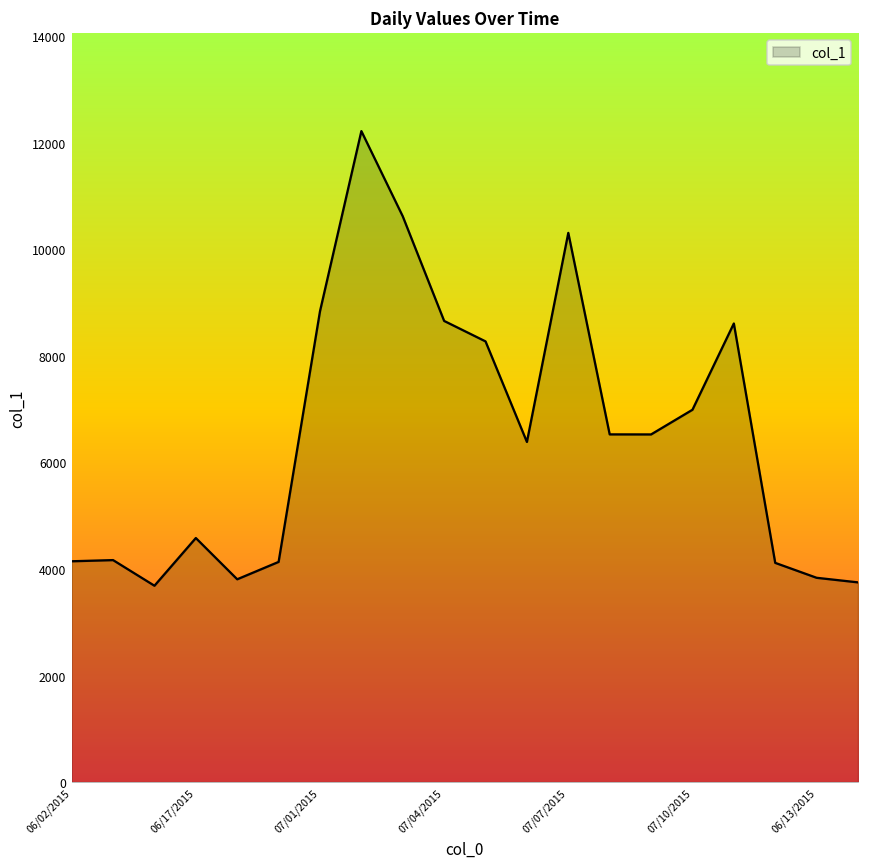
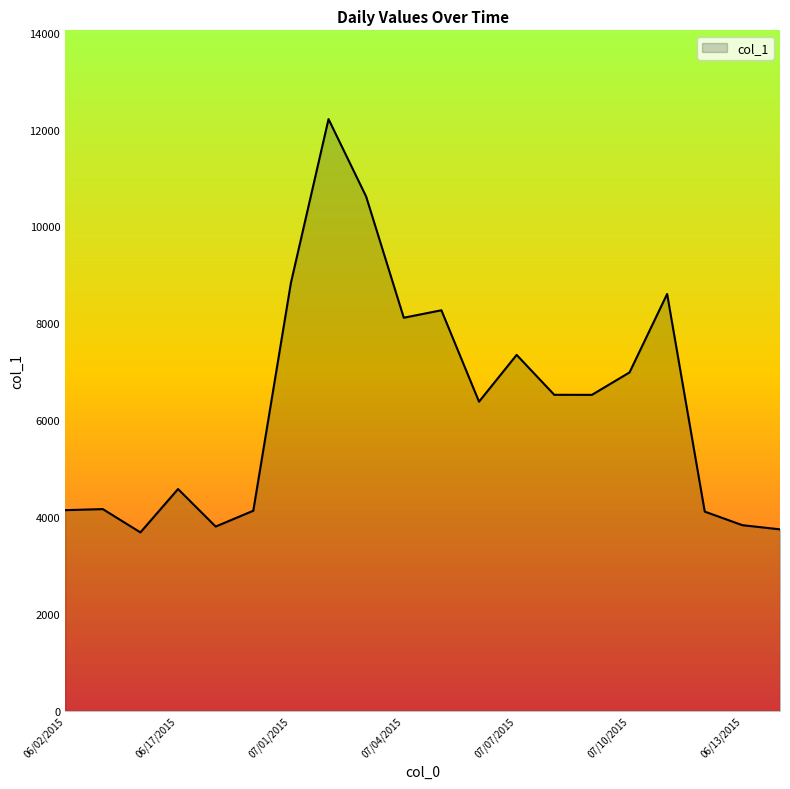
  {
    "06/02/2015": 4100,
    "06/17/2015": 4600,
    "07/01/2015": 8800,
-   "07/04/2015": 8700,
-   "07/07/2015": 10300,
+   "07/04/2015": 8100,
+   "07/07/2015": 7300,
    "07/10/2015": 7000,
    "06/13/2015": 3800
  }
